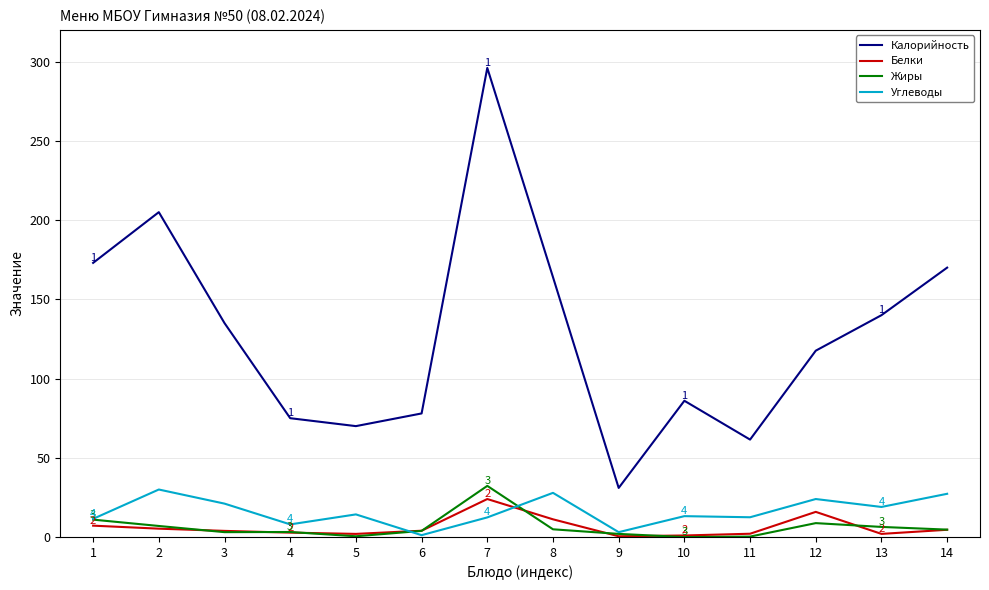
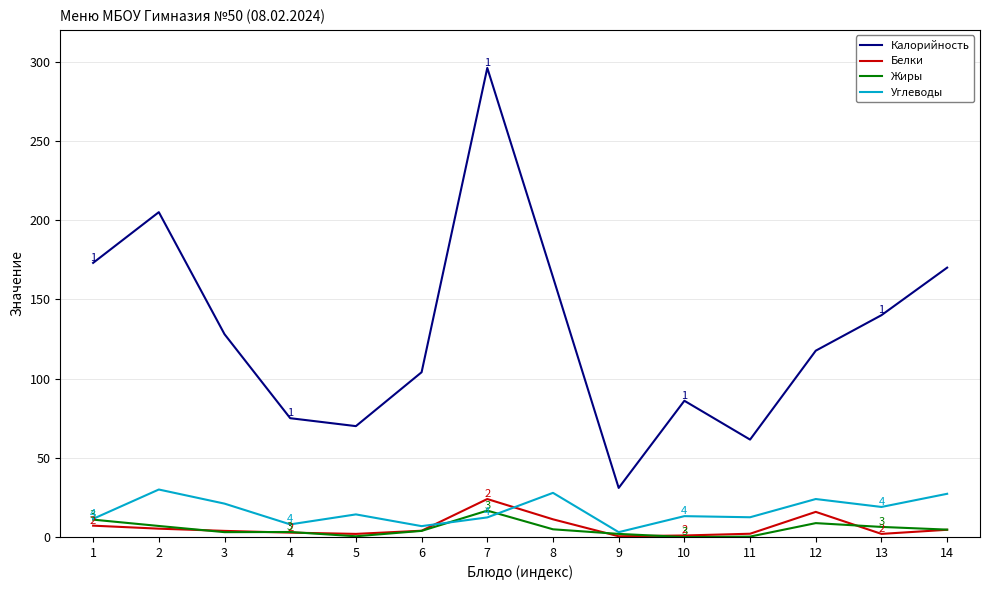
  {
    "Калорийность": {
      "2": 205,
-     "3": 135,
+     "3": 128,
      "5": 70,
-     "6": 78,
+     "6": 104,
      "8": 164,
      "9": 31,
      "11": 62,
      "12": 118,
      "14": 170
    },
    "Белки": {
      "2": 5,
      "8": 11,
      "11": 2,
      "12": 16
    },
    "Жиры": {
      "2": 7,
-     "7": 32,
+     "7": 17,
      "8": 5,
      "11": 0,
      "12": 9
    },
    "Углеводы": {
      "2": 30,
      "3": 21,
      "5": 14,
-     "6": 1,
+     "6": 7,
      "8": 28,
      "11": 13,
      "12": 24,
      "14": 27
    }
  }
